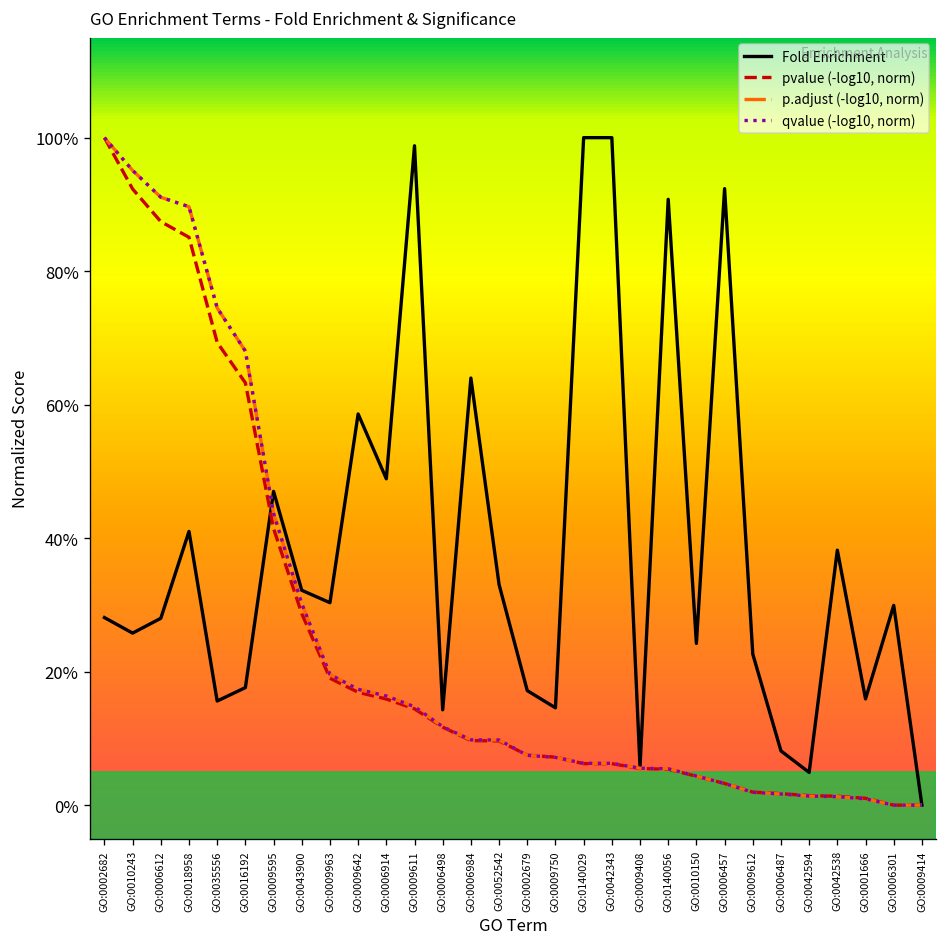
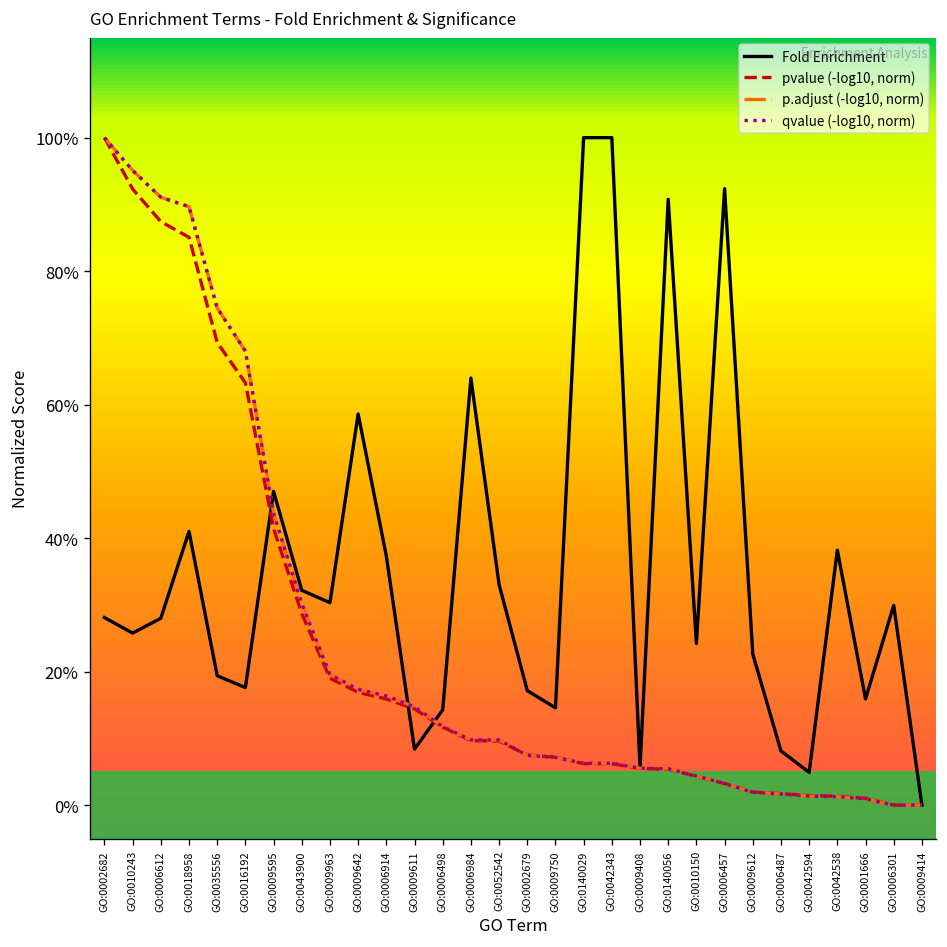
  {
    "Fold Enrichment": {
      "GO:0002682": "28%",
      "GO:0010243": "26%",
      "GO:0006612": "28%",
      "GO:0018958": "41%",
-     "GO:0035556": "16%",
+     "GO:0035556": "19%",
      "GO:0016192": "18%",
      "GO:0009595": "47%",
      "GO:0043900": "32%",
      "GO:0009963": "30%",
      "GO:0009642": "59%",
-     "GO:0006914": "49%",
-     "GO:0009611": "99%",
+     "GO:0006914": "37%",
+     "GO:0009611": "8%",
      "GO:0006498": "14%",
      "GO:0006984": "64%",
      "GO:0052542": "33%",
      "GO:0002679": "17%",
      "GO:0009750": "15%",
      "GO:0140029": "100%",
      "GO:0042343": "100%",
      "GO:0140056": "91%",
      "GO:0010150": "24%",
      "GO:0006457": "92%",
      "GO:0009612": "23%",
      "GO:0006487": "8%",
      "GO:0042538": "38%",
      "GO:0001666": "16%",
      "GO:0006301": "30%"
    },
    "pvalue (-log10, norm)": {
      "GO:0010243": "92%",
      "GO:0006612": "87%",
      "GO:0018958": "85%",
      "GO:0035556": "69%",
      "GO:0016192": "63%",
      "GO:0009595": "41%",
      "GO:0043900": "29%",
      "GO:0009963": "19%"
    },
    "qvalue (-log10, norm)": {
      "GO:0010243": "95%",
      "GO:0006612": "91%",
      "GO:0018958": "90%",
      "GO:0035556": "74%",
      "GO:0016192": "68%",
      "GO:0009595": "44%",
      "GO:0043900": "30%",
      "GO:0009963": "20%"
    }
  }
